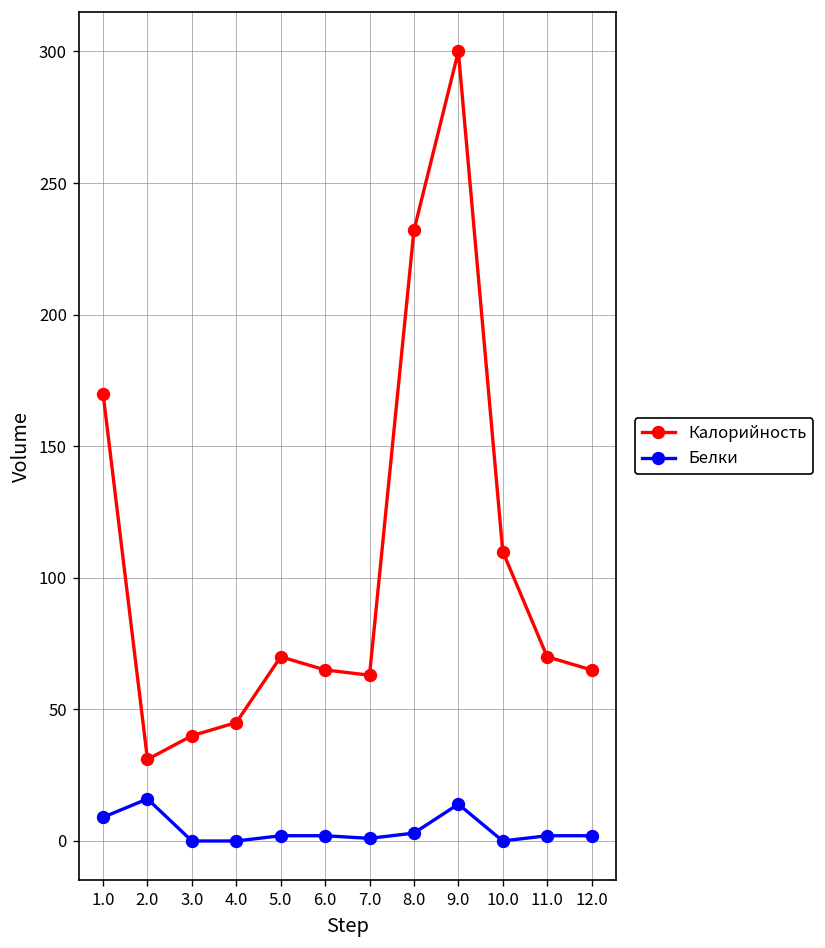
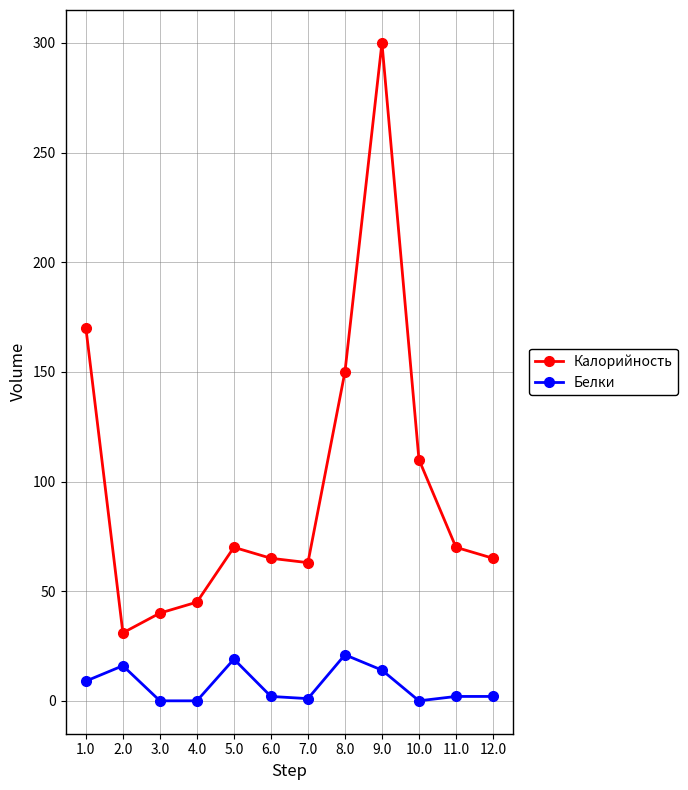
  {
    "Калорийность": {
      "1.0": 170,
      "2.0": 31,
      "3.0": 40,
      "4.0": 45,
      "5.0": 70,
      "6.0": 65,
      "7.0": 63,
-     "8.0": 232,
+     "8.0": 150,
      "9.0": 300,
      "10.0": 110,
      "11.0": 70,
      "12.0": 65
    },
    "Белки": {
      "1.0": 9,
      "2.0": 16,
      "3.0": 0,
      "4.0": 0,
-     "5.0": 2,
+     "5.0": 19,
      "6.0": 2,
      "7.0": 1,
-     "8.0": 3,
+     "8.0": 21,
      "9.0": 14,
      "10.0": 0,
      "11.0": 2,
      "12.0": 2
    }
  }
